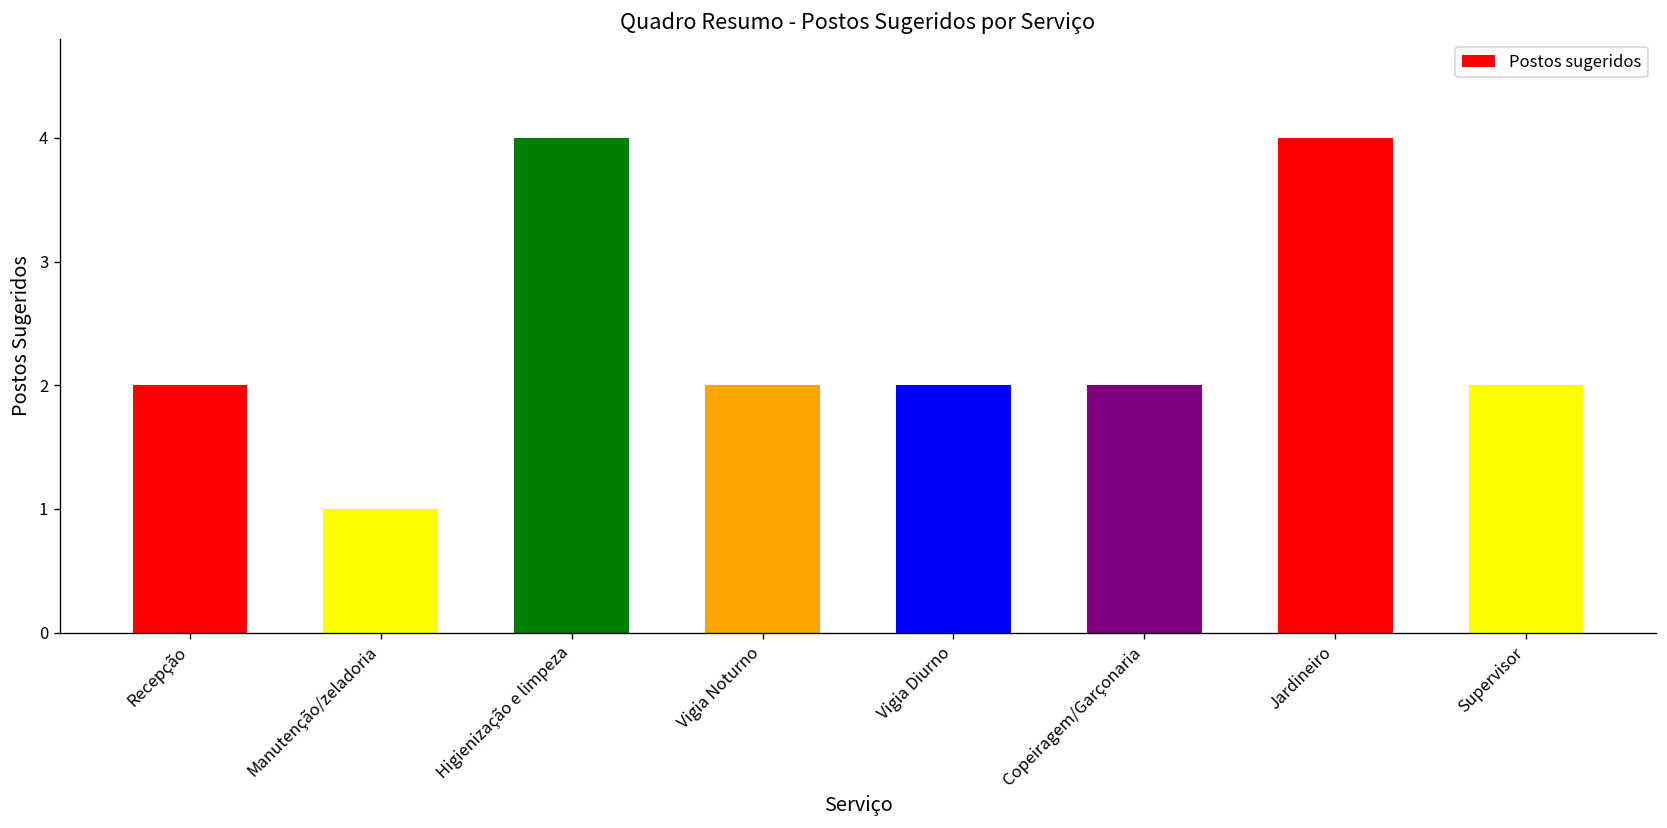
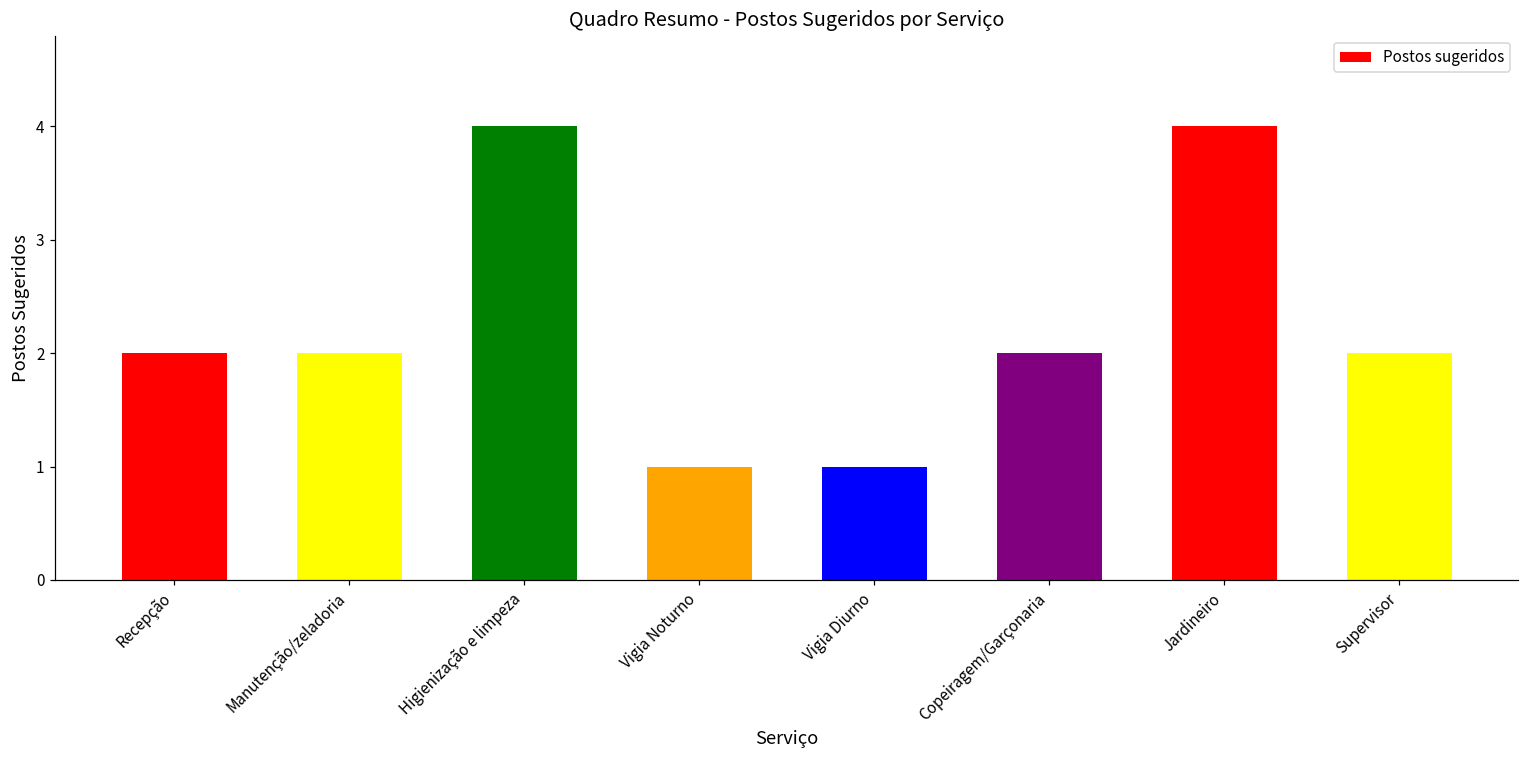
  {
    "Recepção": 2,
-   "Manutenção/zeladoria": 1,
+   "Manutenção/zeladoria": 2,
    "Higienização e limpeza": 4,
-   "Vigia Noturno": 2,
-   "Vigia Diurno": 2,
+   "Vigia Noturno": 1,
+   "Vigia Diurno": 1,
    "Copeiragem/Garçonaria": 2,
    "Jardineiro": 4,
    "Supervisor": 2
  }
